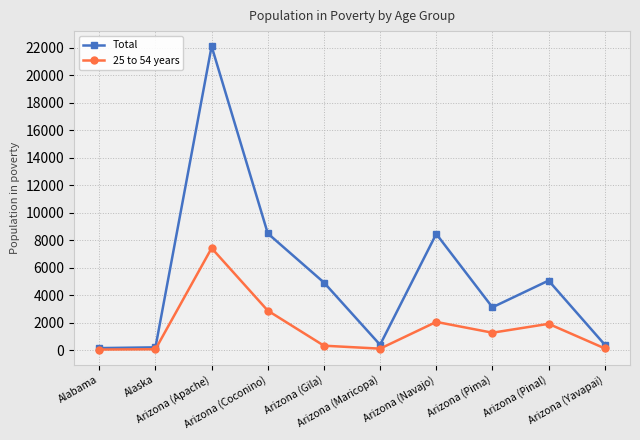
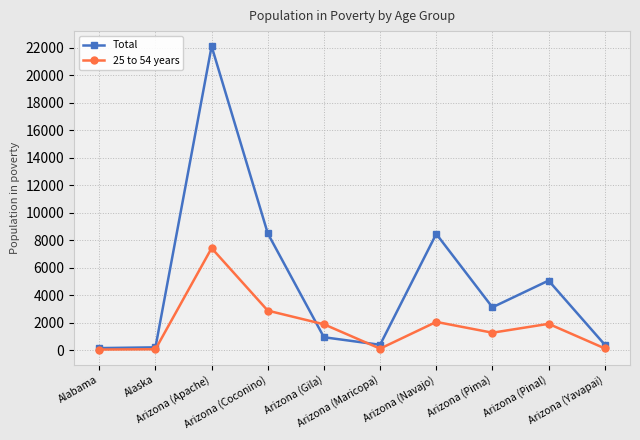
  {
    "Total": {
      "Arizona (Apache)": 22100,
      "Arizona (Coconino)": 8500,
-     "Arizona (Gila)": 4900,
+     "Arizona (Gila)": 900,
      "Arizona (Maricopa)": 400,
      "Arizona (Navajo)": 8400,
      "Arizona (Pima)": 3100,
      "Arizona (Pinal)": 5100,
      "Arizona (Yavapai)": 400
    },
    "25 to 54 years": {
      "Arizona (Apache)": 7400,
      "Arizona (Coconino)": 2900,
-     "Arizona (Gila)": 300,
+     "Arizona (Gila)": 1900,
      "Arizona (Maricopa)": 100,
      "Arizona (Navajo)": 2100,
      "Arizona (Pima)": 1300,
      "Arizona (Pinal)": 1900,
      "Arizona (Yavapai)": 100
    }
  }
